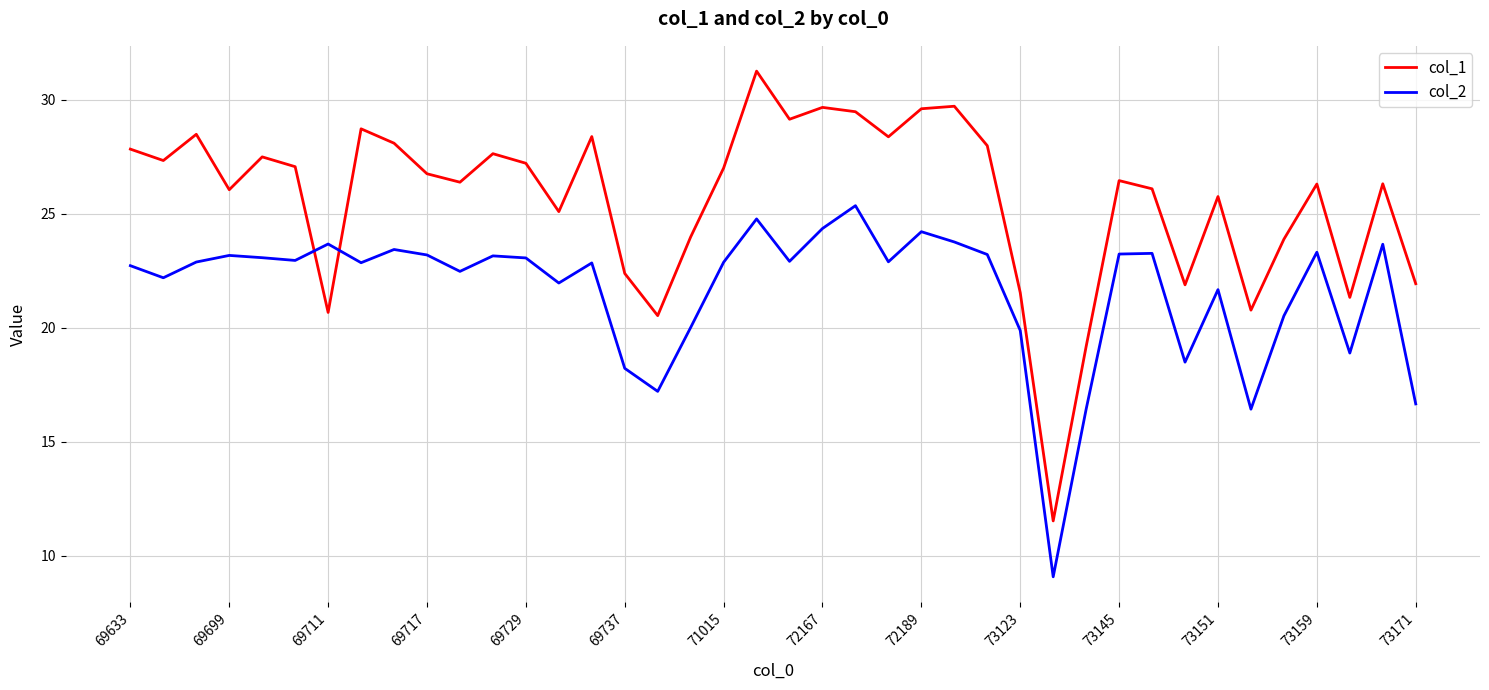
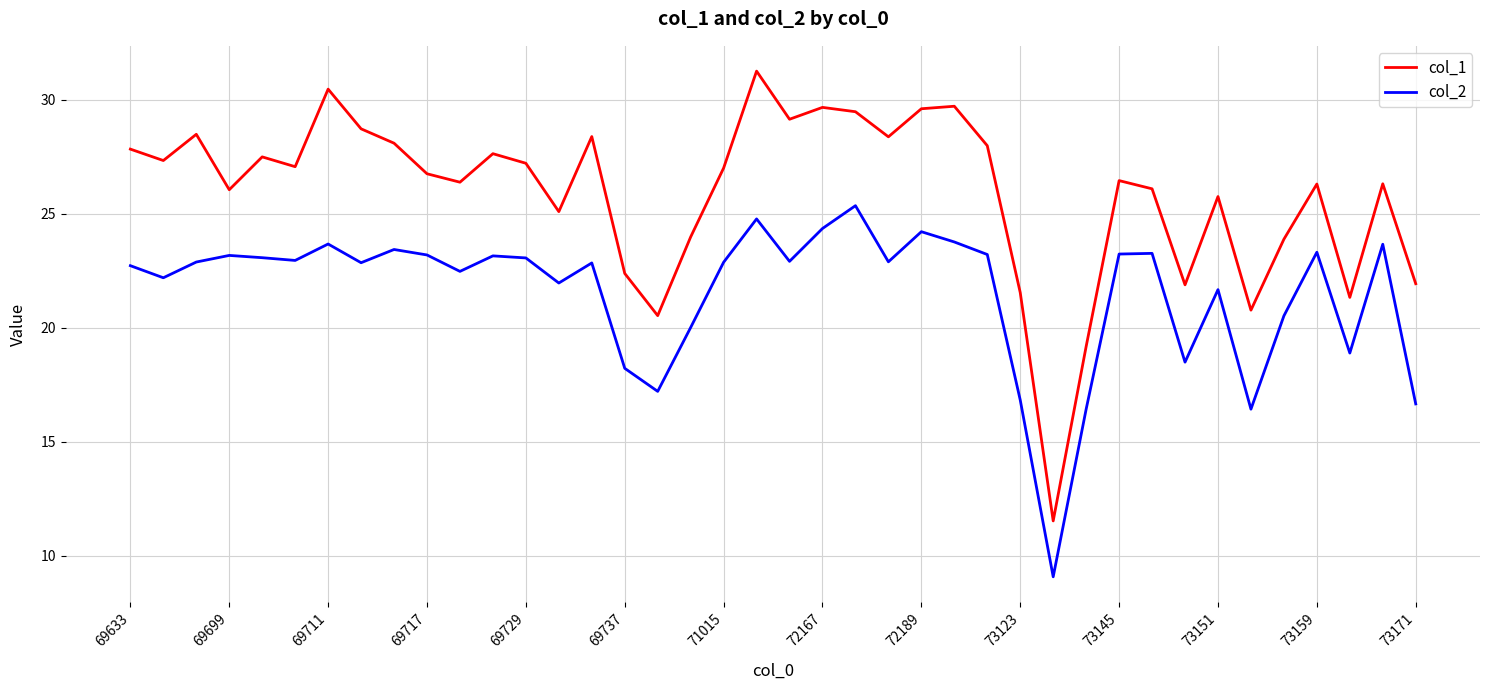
  {
    "col_1": {
      "69633": 27.8,
      "69699": 26.1,
-     "69711": 20.7,
+     "69711": 30.5,
      "69717": 26.8,
      "69729": 27.2,
      "69737": 22.4,
      "71015": 27.0,
      "72167": 29.7,
      "72189": 29.6,
      "73123": 21.5,
      "73145": 26.5,
      "73151": 25.8,
      "73159": 26.3,
      "73171": 21.9
    },
    "col_2": {
      "69633": 22.7,
      "69699": 23.2,
      "69711": 23.7,
      "69717": 23.2,
      "69729": 23.1,
      "69737": 18.2,
      "71015": 22.9,
      "72167": 24.4,
      "72189": 24.2,
-     "73123": 19.9,
+     "73123": 16.8,
      "73145": 23.2,
      "73151": 21.7,
      "73159": 23.3,
      "73171": 16.7
    }
  }
